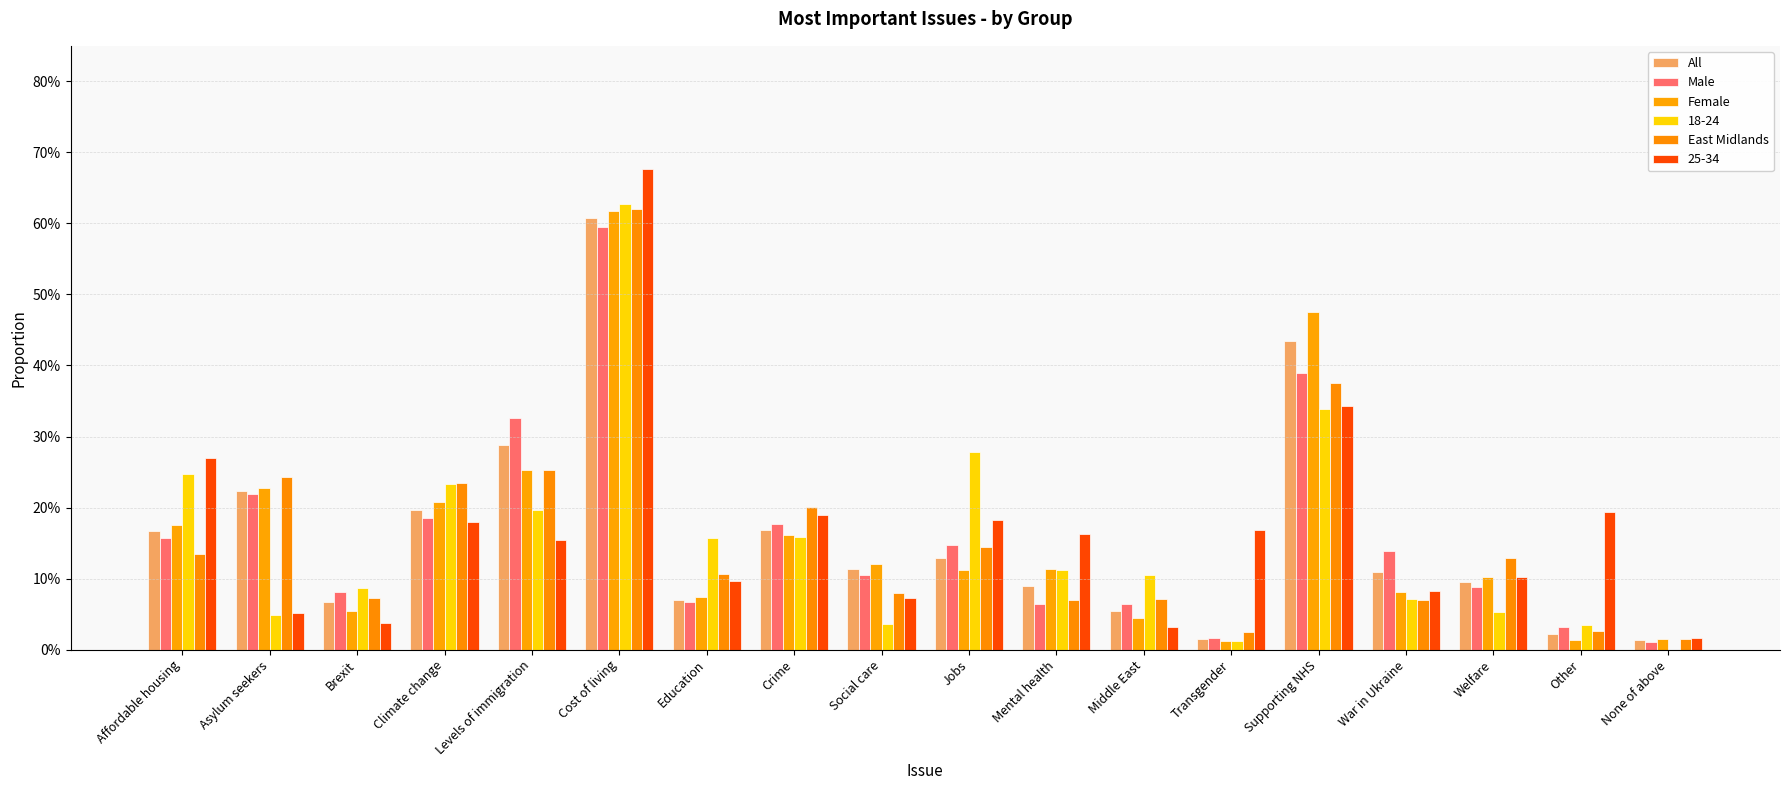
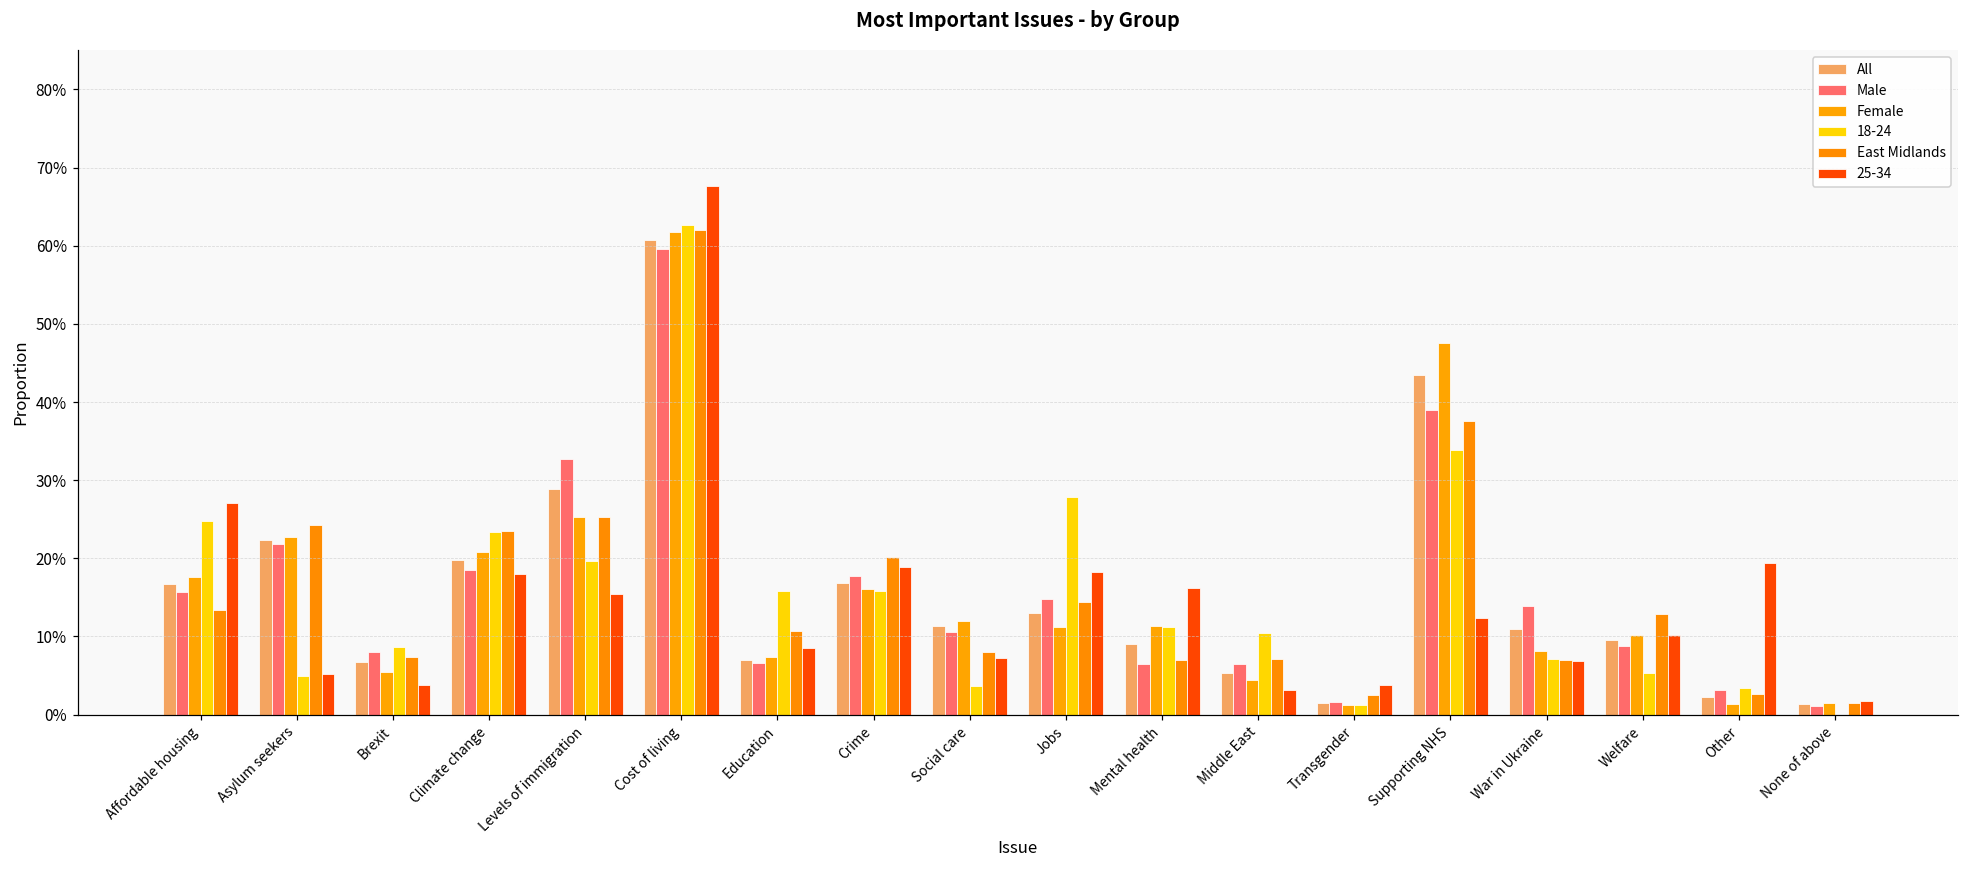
  {
    "25-34": {
      "Affordable housing": "27%",
      "Asylum seekers": "5%",
      "Brexit": "4%",
      "Climate change": "18%",
      "Levels of immigration": "15%",
      "Cost of living": "68%",
-     "Education": "10%",
+     "Education": "9%",
      "Crime": "19%",
      "Social care": "7%",
      "Jobs": "18%",
      "Mental health": "16%",
      "Middle East": "3%",
-     "Transgender": "17%",
-     "Supporting NHS": "34%",
-     "War in Ukraine": "8%",
+     "Transgender": "4%",
+     "Supporting NHS": "12%",
+     "War in Ukraine": "7%",
      "Welfare": "10%",
      "Other": "19%",
      "None of above": "2%"
    }
  }
